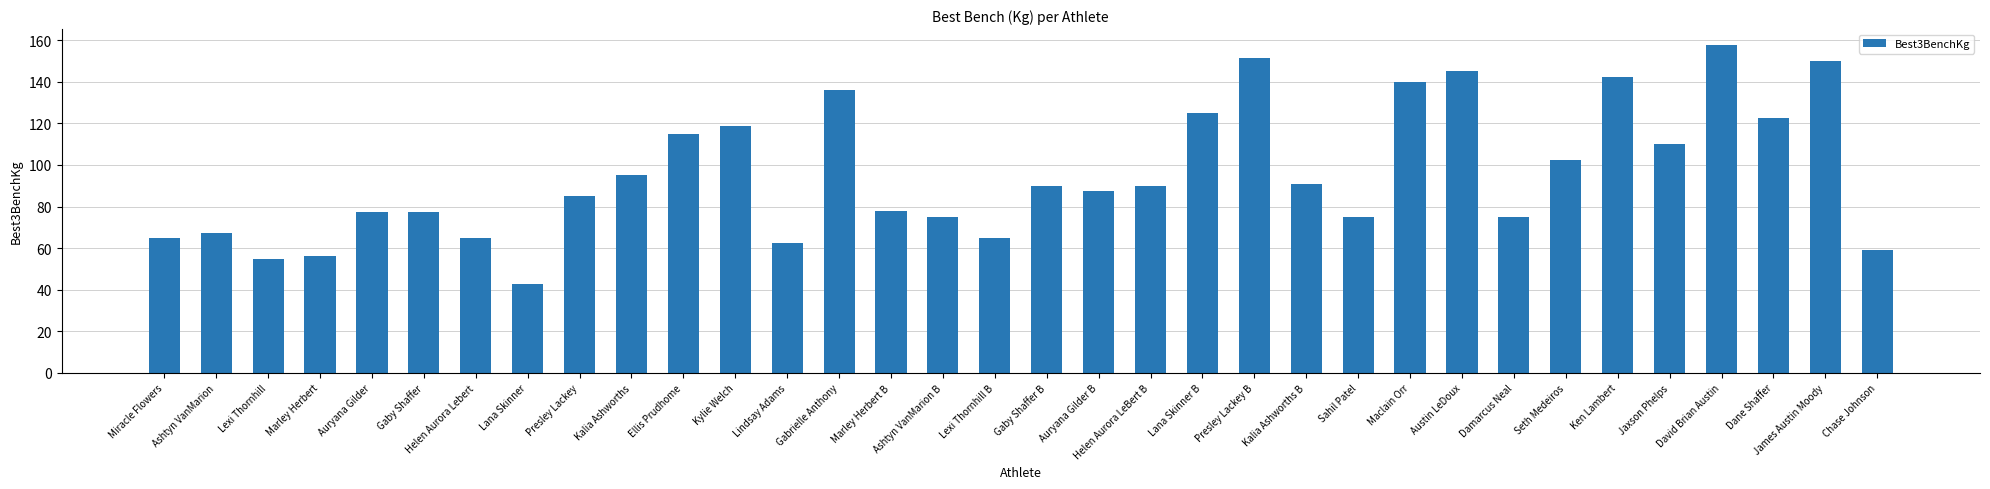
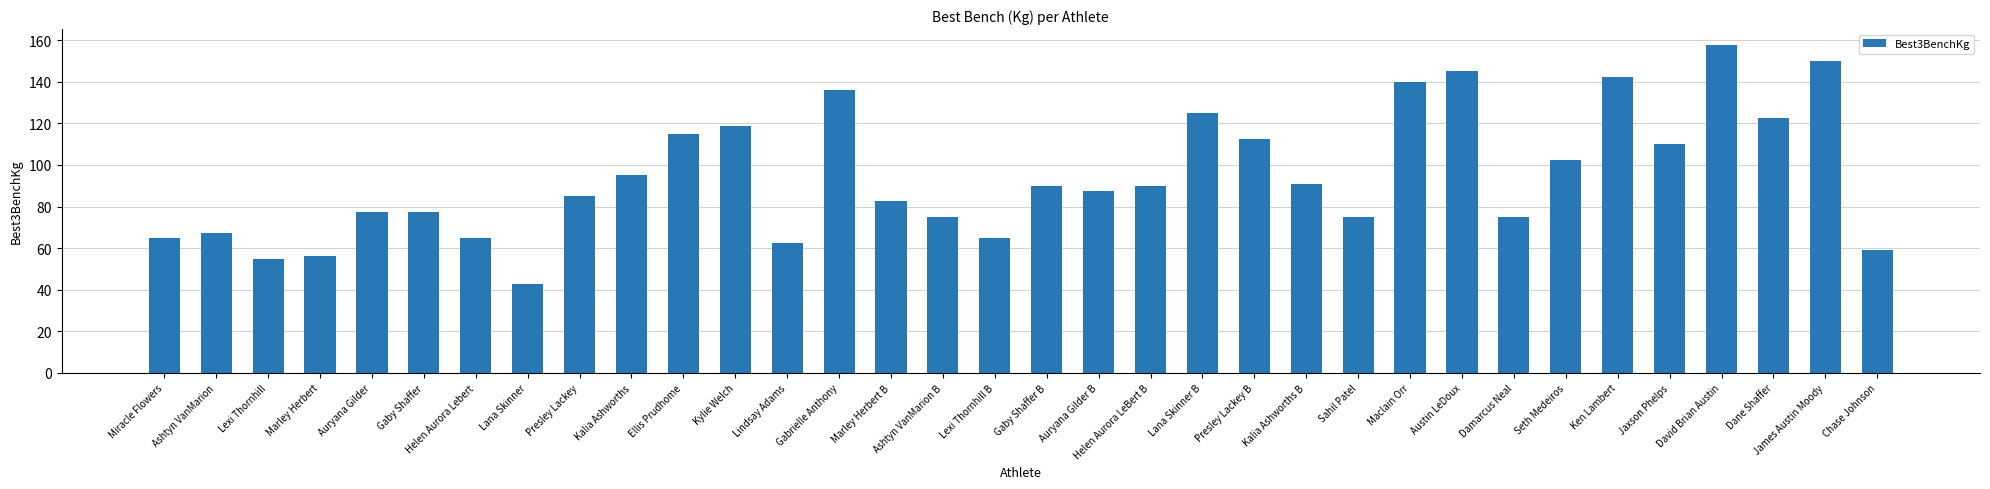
  {
    "Miracle Flowers": 65,
    "Ashtyn VanMarion": 68,
    "Lexi Thornhill": 55,
    "Marley Herbert": 56,
    "Auryana Gilder": 78,
    "Gaby Shaffer": 78,
    "Helen Aurora Lebert": 65,
    "Lana Skinner": 43,
    "Presley Lackey": 85,
    "Kalia Ashworths": 95,
    "Ellis Prudhome": 115,
    "Kylie Welch": 119,
    "Lindsay Adams": 63,
    "Gabrielle Anthony": 136,
-   "Marley Herbert B": 78,
+   "Marley Herbert B": 83,
    "Ashtyn VanMarion B": 75,
    "Lexi Thornhill B": 65,
    "Gaby Shaffer B": 90,
    "Auryana Gilder B": 88,
    "Helen Aurora LeBert B": 90,
    "Lana Skinner B": 125,
-   "Presley Lackey B": 151,
+   "Presley Lackey B": 113,
    "Kalia Ashworths B": 91,
    "Sahil Patel": 75,
    "Maclain Orr": 140,
    "Austin LeDoux": 145,
    "Damarcus Neal": 75,
    "Seth Medeiros": 103,
    "Ken Lambert": 143,
    "Jaxson Phelps": 110,
    "David Brian Austin": 158,
    "Dane Shaffer": 123,
    "James Austin Moody": 150,
    "Chase Johnson": 59
  }
